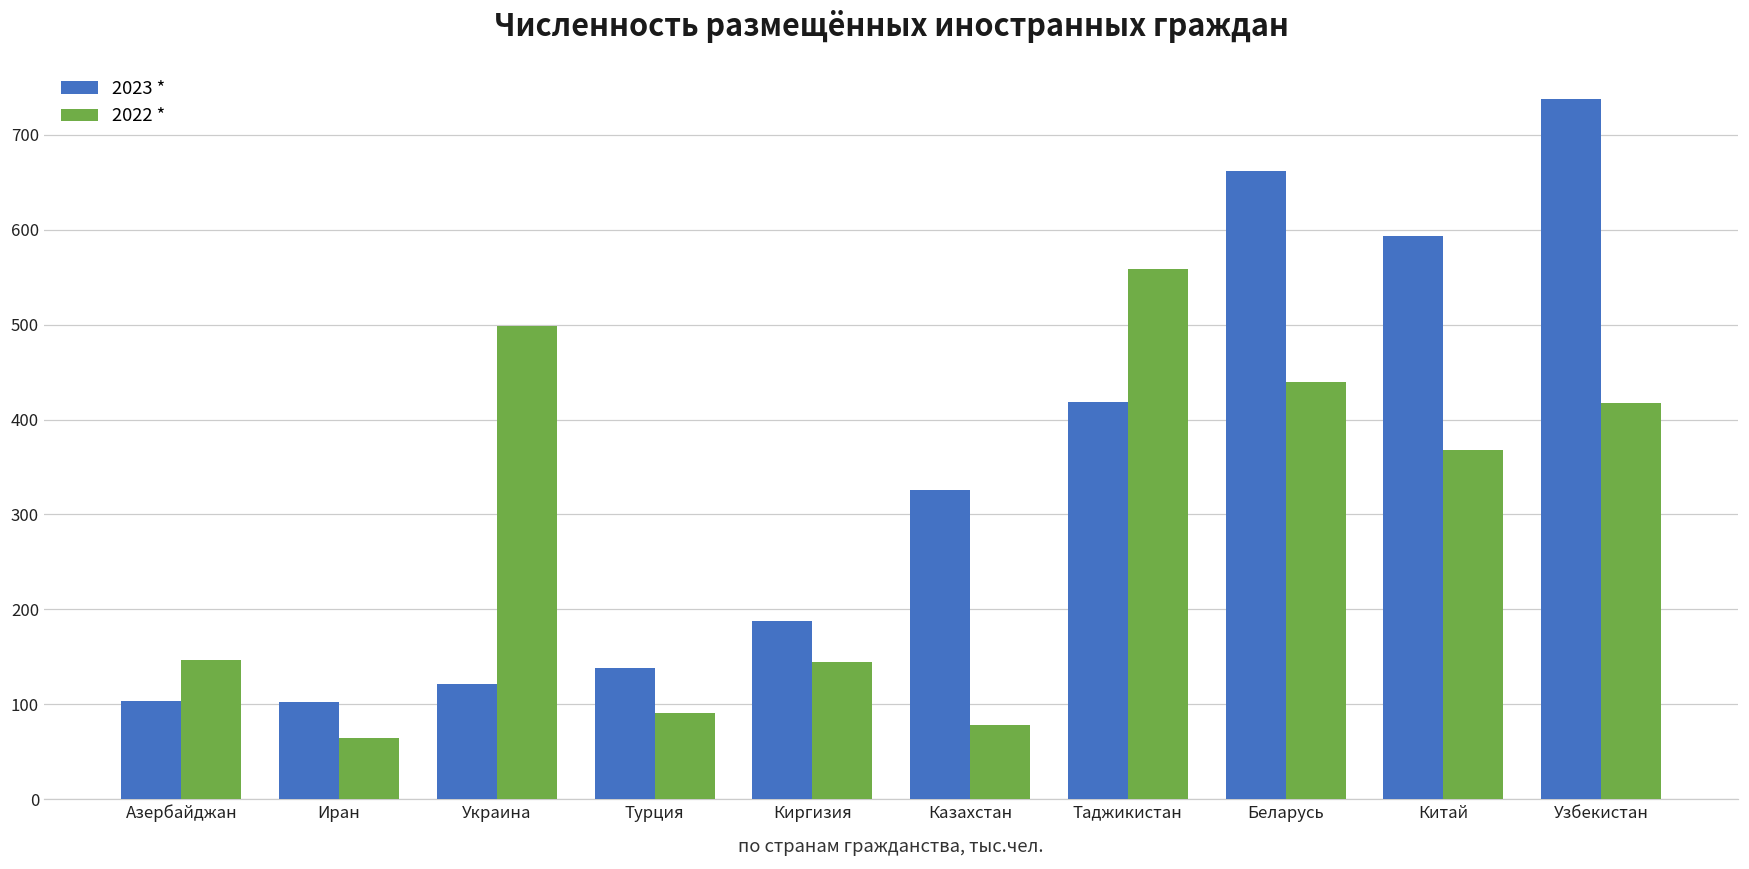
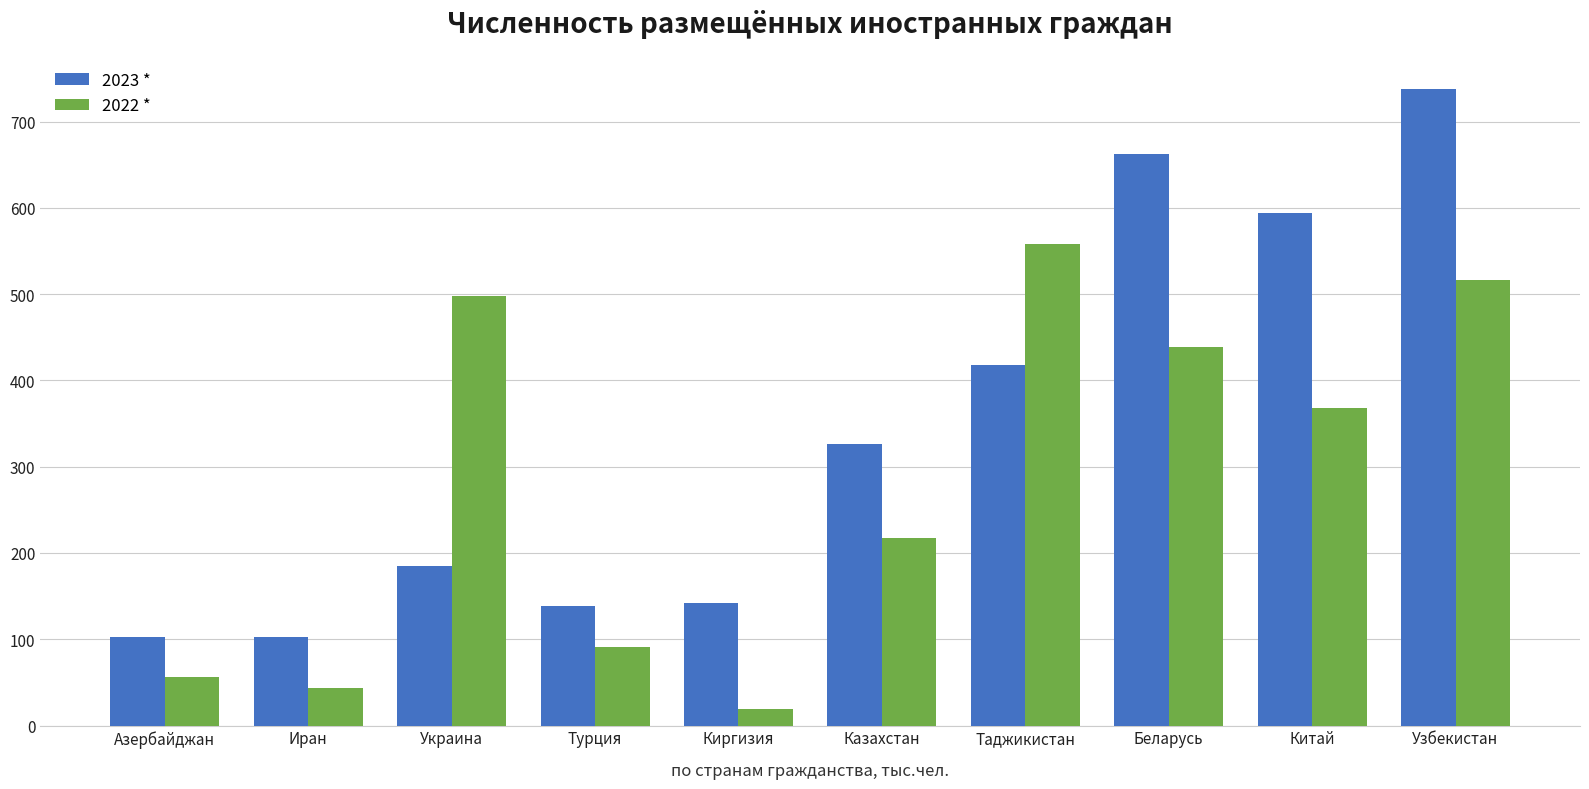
  {
    "2023 *": {
      "Азербайджан": 100,
      "Иран": 100,
-     "Украина": 120,
+     "Украина": 180,
      "Турция": 140,
-     "Киргизия": 190,
+     "Киргизия": 140,
      "Казахстан": 330,
      "Таджикистан": 420,
      "Беларусь": 660,
      "Китай": 590,
      "Узбекистан": 740
    },
    "2022 *": {
-     "Азербайджан": 150,
-     "Иран": 60,
+     "Азербайджан": 60,
+     "Иран": 40,
      "Украина": 500,
      "Турция": 90,
-     "Киргизия": 140,
-     "Казахстан": 80,
+     "Киргизия": 20,
+     "Казахстан": 220,
      "Таджикистан": 560,
      "Беларусь": 440,
      "Китай": 370,
-     "Узбекистан": 420
+     "Узбекистан": 520
    }
  }
